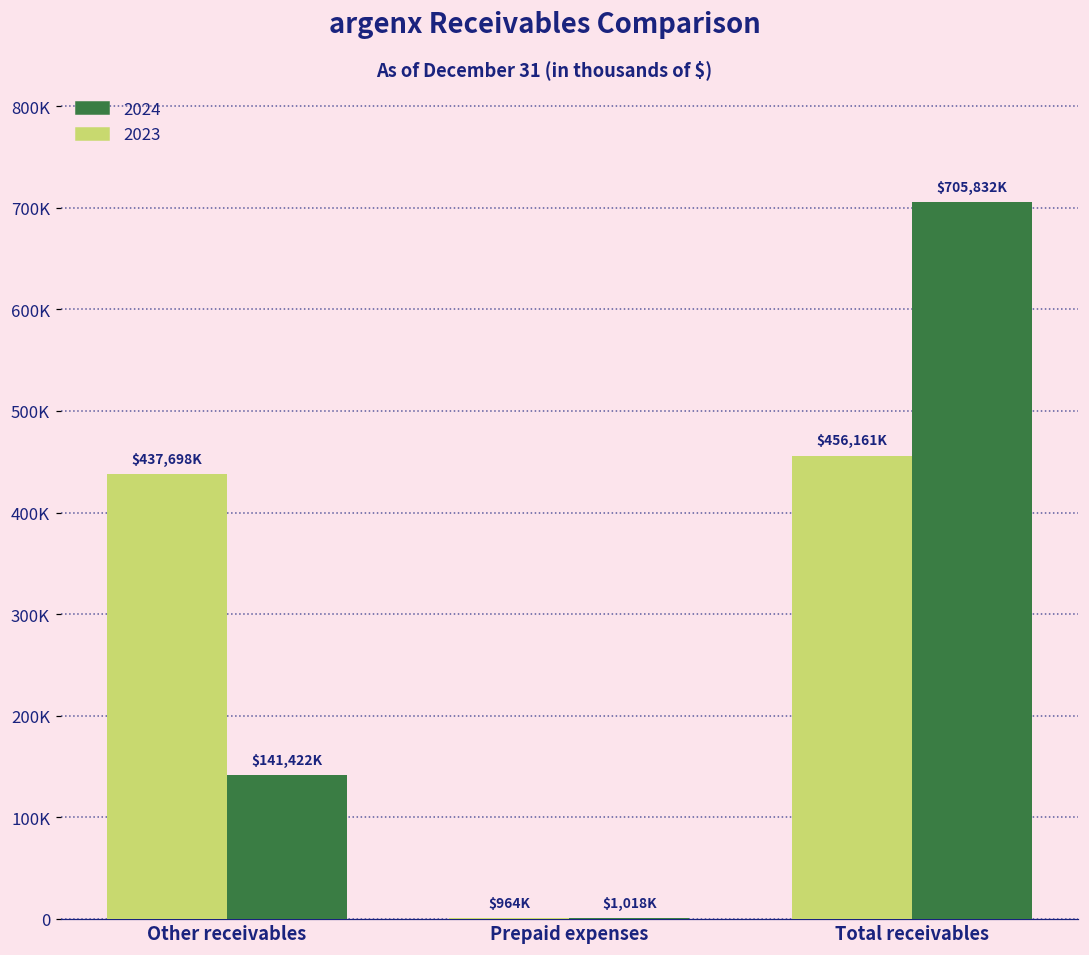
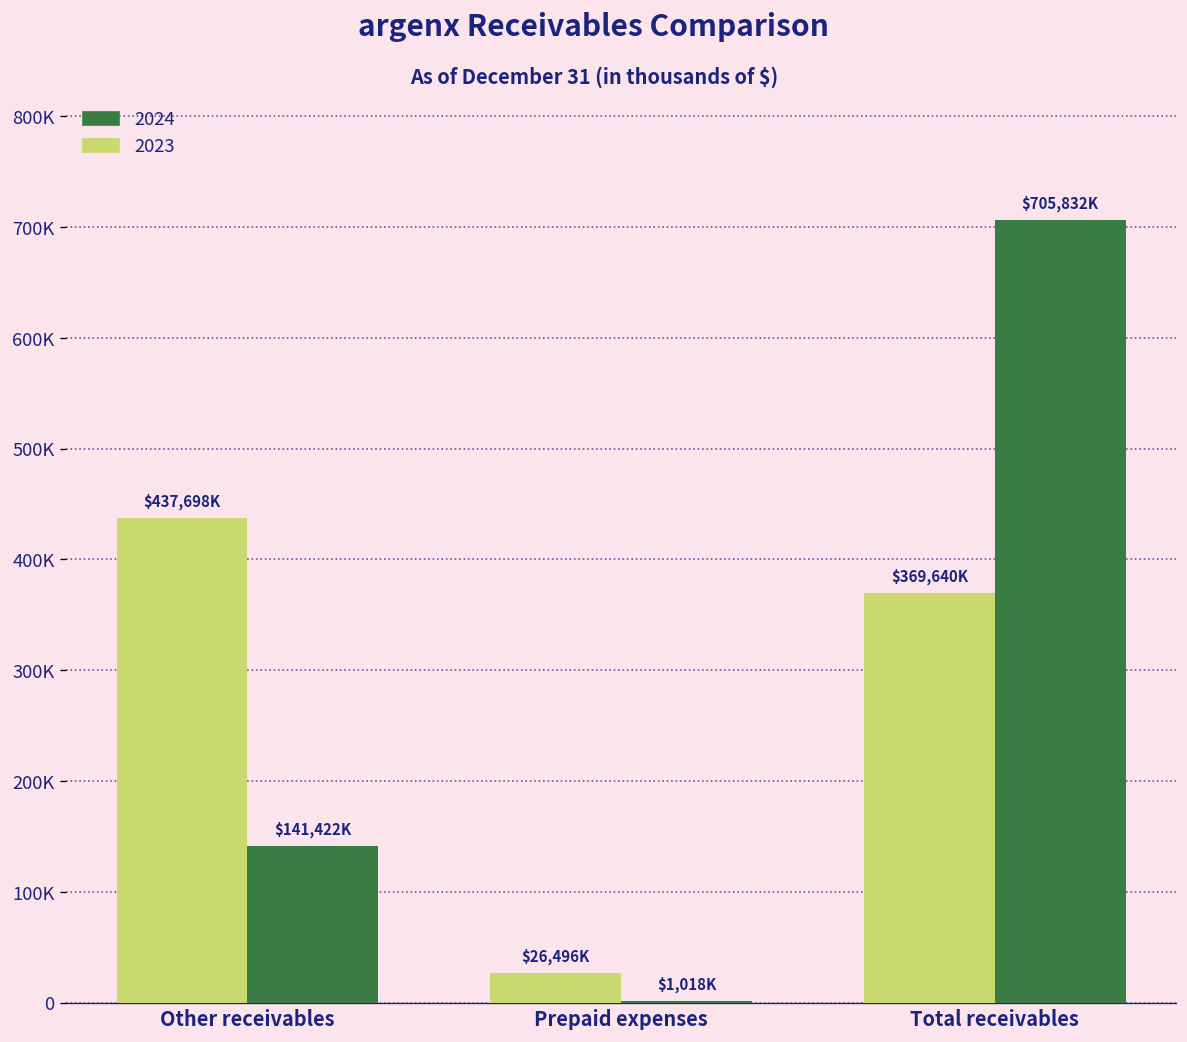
  {
    "2024": {
      "Other receivables": "$141,422K",
      "Prepaid expenses": "$1,018K",
      "Total receivables": "$705,832K"
    },
    "2023": {
      "Other receivables": "$437,698K",
-     "Prepaid expenses": "$964K",
-     "Total receivables": "$456,161K"
+     "Prepaid expenses": "$26,496K",
+     "Total receivables": "$369,640K"
    }
  }
